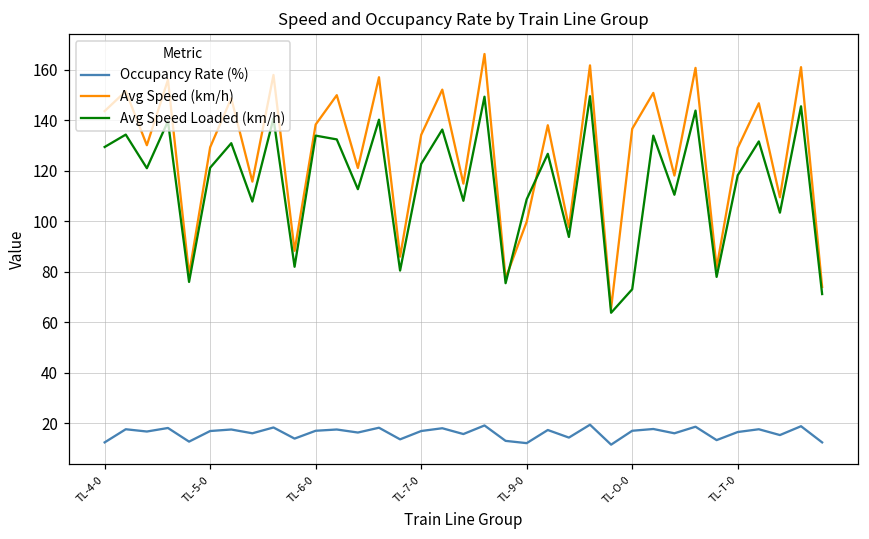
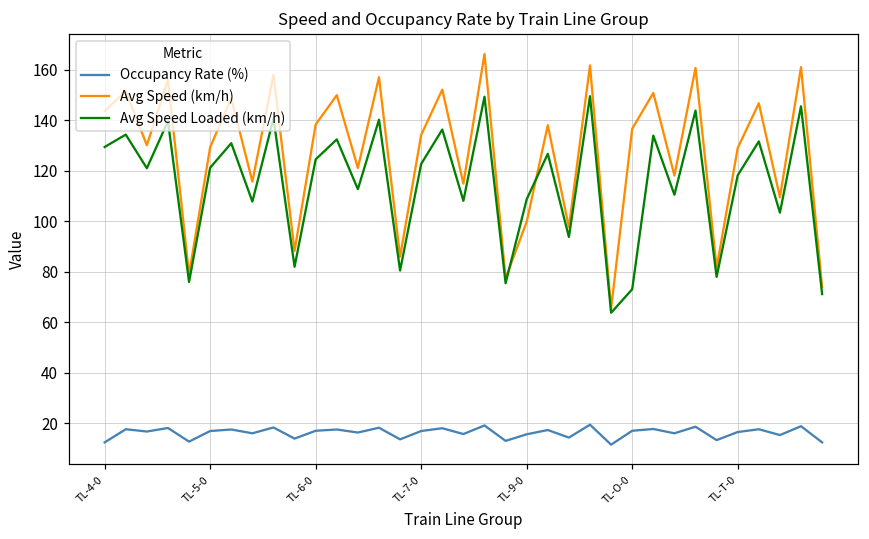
  {
    "Occupancy Rate (%)": {
      "TL-4-0": 13,
      "TL-5-0": 17,
      "TL-6-0": 17,
      "TL-7-0": 17,
-     "TL-9-0": 12,
+     "TL-9-0": 16,
      "TL-O-0": 17,
      "TL-T-0": 17
    },
    "Avg Speed (km/h)": {
      "TL-5-0": 129,
      "TL-6-0": 138,
      "TL-7-0": 134,
      "TL-9-0": 100,
      "TL-O-0": 137,
      "TL-T-0": 129
    },
    "Avg Speed Loaded (km/h)": {
      "TL-4-0": 129,
      "TL-5-0": 121,
-     "TL-6-0": 134,
+     "TL-6-0": 125,
      "TL-7-0": 123,
      "TL-9-0": 109,
      "TL-O-0": 73,
      "TL-T-0": 118
    }
  }
